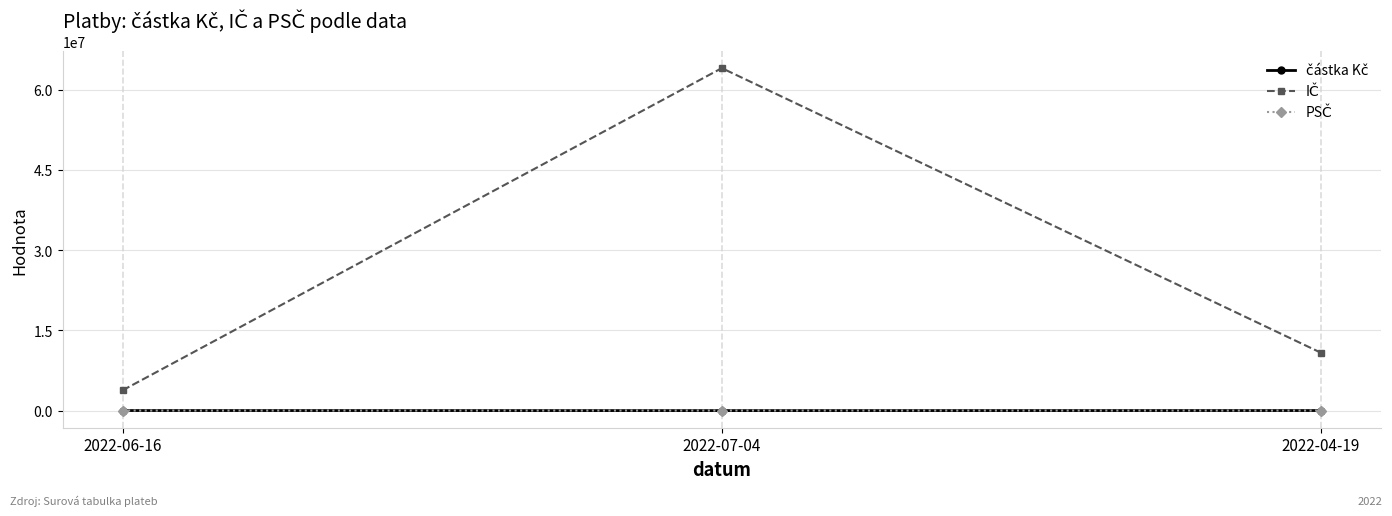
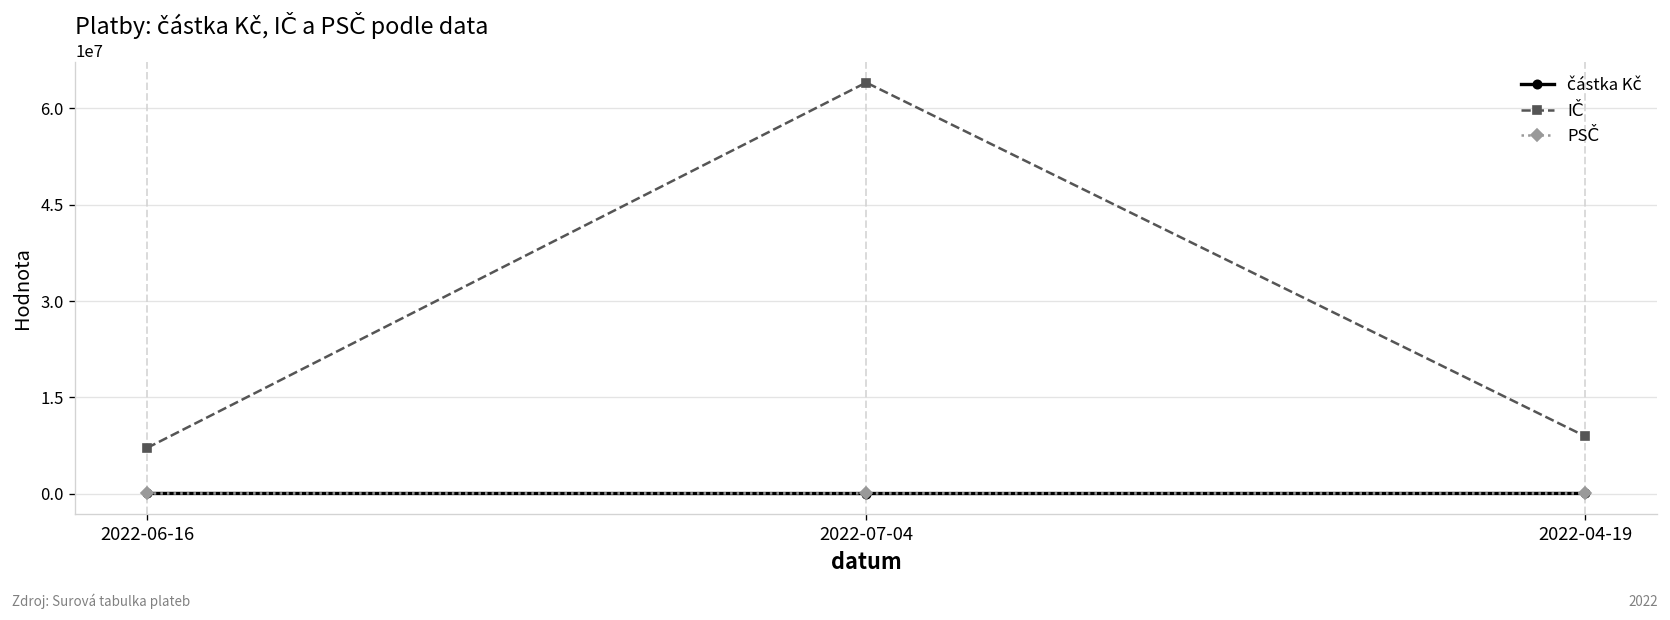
  {
    "PSČ": {
      "2022-06-16": 0,
      "2022-07-04": 0,
      "2022-04-19": 0
    },
    "IČ": {
-     "2022-06-16": 4000000,
+     "2022-06-16": 7000000,
      "2022-07-04": 64000000,
-     "2022-04-19": 11000000
+     "2022-04-19": 9000000
    }
  }
